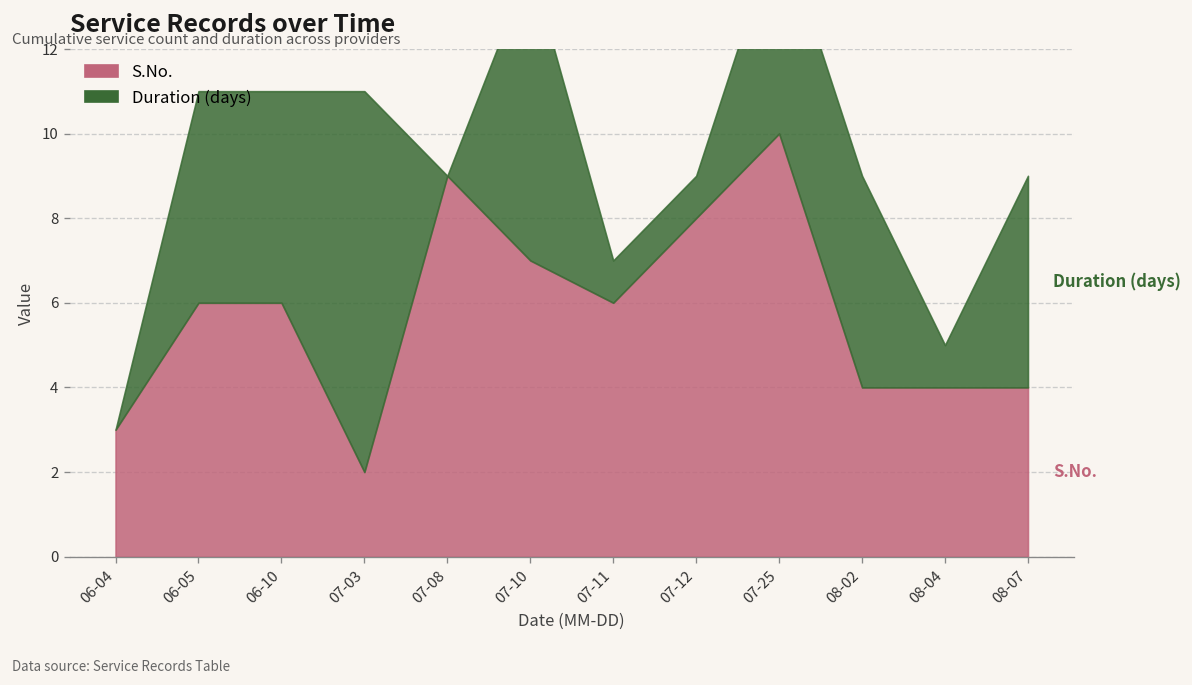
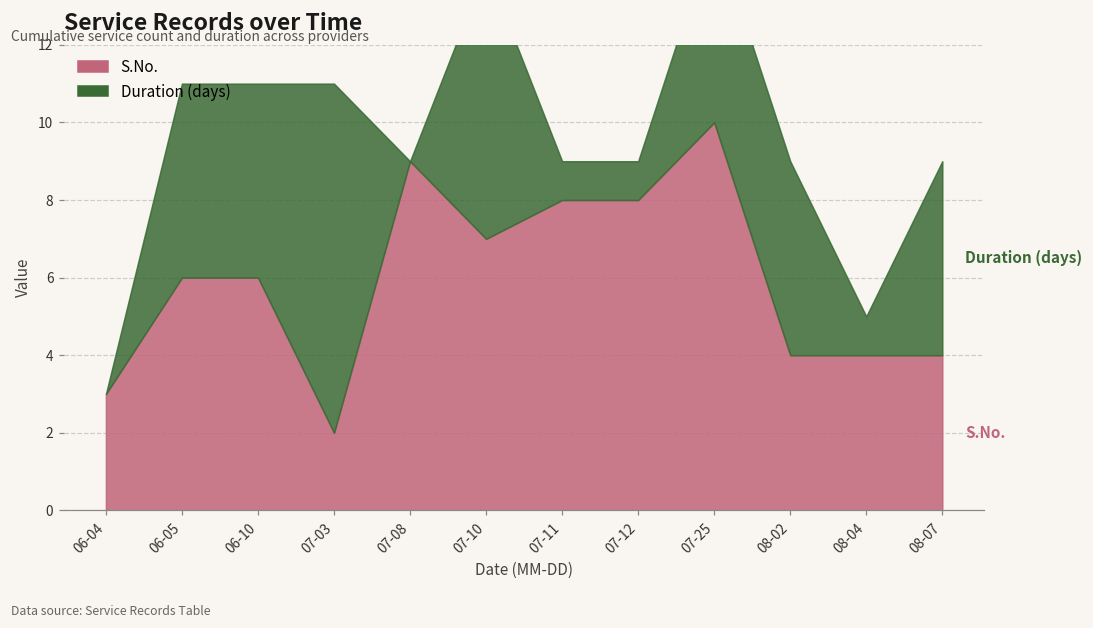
  {
    "S.No.": {
      "06-05": 6,
      "06-10": 6,
      "07-03": 2,
      "07-10": 7,
-     "07-11": 6,
+     "07-11": 8,
      "07-12": 8,
      "07-25": 10,
      "08-02": 4,
      "08-04": 4,
      "08-07": 4
    },
    "Duration (days)": {
      "06-05": 5,
      "06-10": 5,
      "07-03": 9,
      "07-11": 1,
      "07-12": 1,
      "08-02": 5,
      "08-04": 1,
      "08-07": 5
    }
  }
